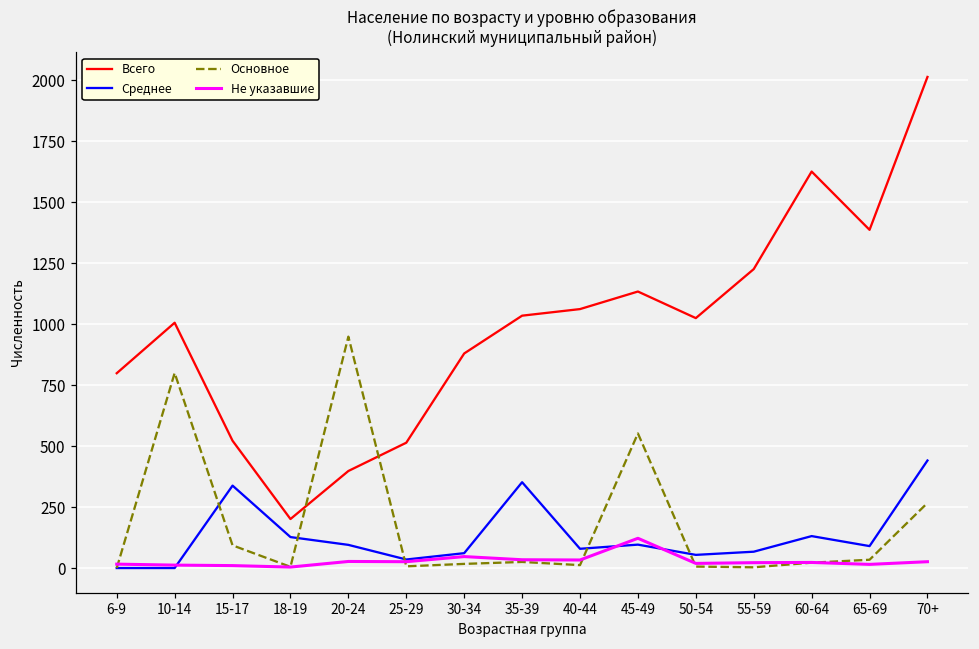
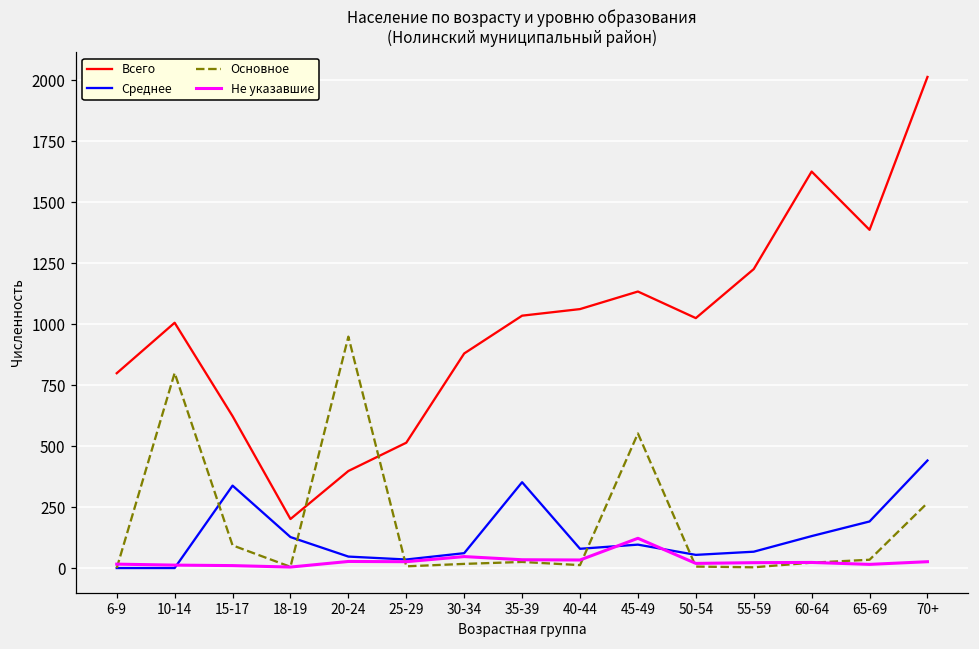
  {
    "Всего": {
      "6-9": 800,
      "10-14": 1010,
-     "15-17": 520,
+     "15-17": 620,
      "18-19": 200,
      "20-24": 400,
      "25-29": 510,
      "30-34": 880,
      "35-39": 1040,
      "40-44": 1060,
      "45-49": 1130,
      "50-54": 1030,
      "55-59": 1230,
      "60-64": 1630,
      "65-69": 1390,
      "70+": 2010
    },
    "Среднее": {
      "10-14": 0,
      "15-17": 340,
      "18-19": 130,
-     "20-24": 100,
+     "20-24": 50,
      "30-34": 60,
      "35-39": 350,
      "40-44": 80,
      "45-49": 100,
      "50-54": 50,
      "55-59": 70,
      "60-64": 130,
-     "65-69": 90,
+     "65-69": 190,
      "70+": 440
    },
    "Основное": {
      "10-14": 800,
      "15-17": 90,
      "20-24": 950,
      "25-29": 10,
      "30-34": 20,
      "40-44": 10,
      "45-49": 550,
      "50-54": 10,
      "55-59": 0,
      "65-69": 30,
      "70+": 270
    },
    "Не указавшие": {
      "6-9": 20,
      "10-14": 10,
      "15-17": 10,
      "20-24": 30,
      "30-34": 50,
      "40-44": 30,
      "45-49": 120,
      "50-54": 20,
      "55-59": 20,
      "65-69": 20,
      "70+": 30
    }
  }
